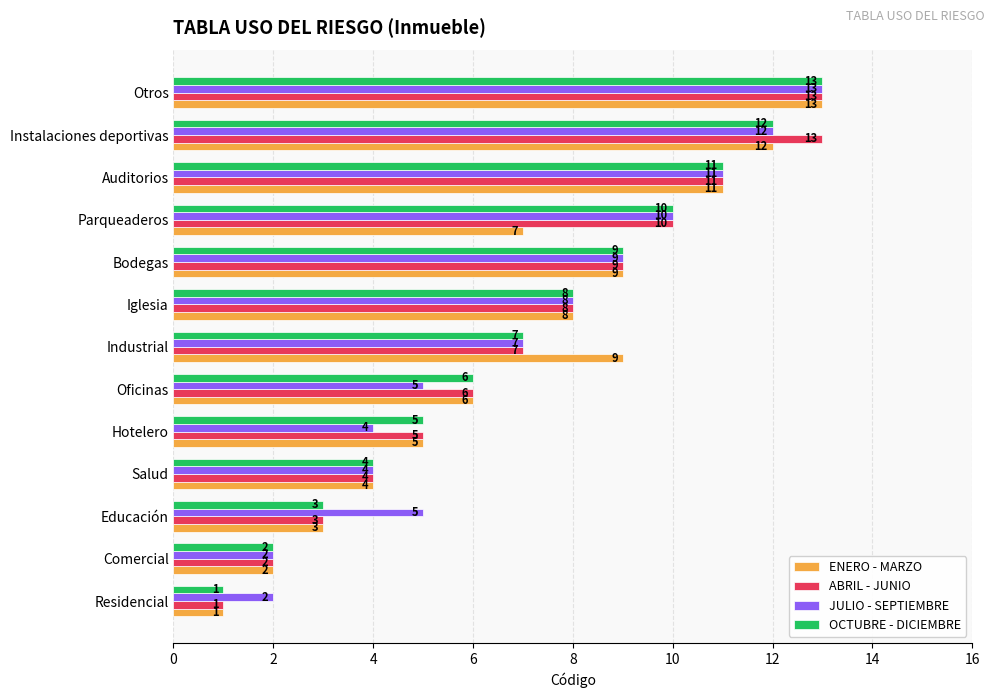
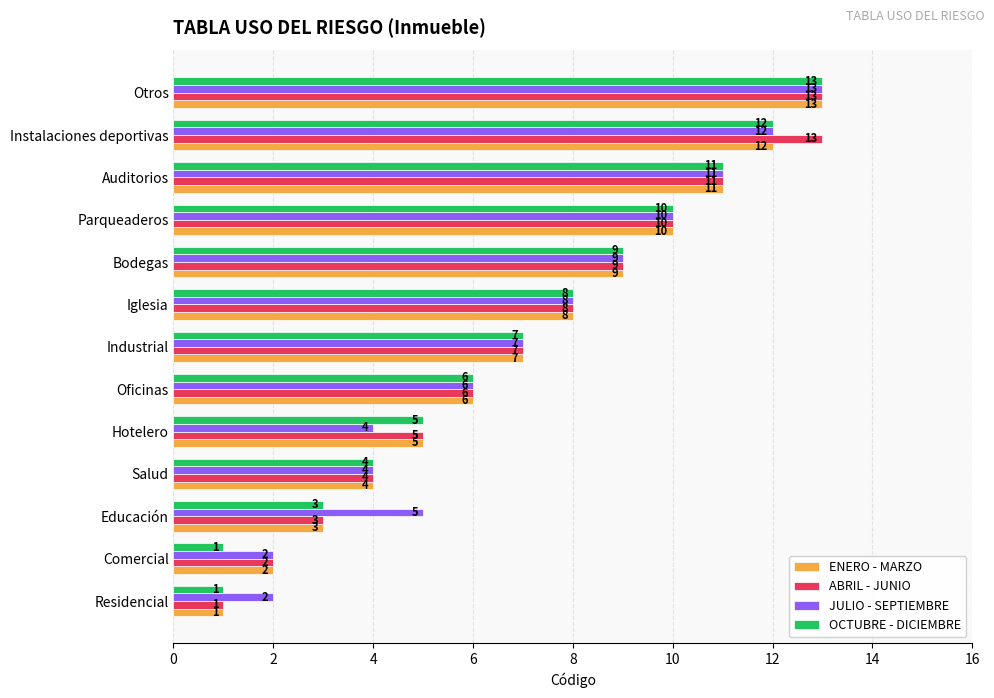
  {
    "ENERO - MARZO": {
      "Instalaciones deportivas": 12,
-     "Parqueaderos": 7,
-     "Industrial": 9
+     "Parqueaderos": 10,
+     "Industrial": 7
    },
    "ABRIL - JUNIO": {
      "Instalaciones deportivas": 13
    },
    "JULIO - SEPTIEMBRE": {
-     "Oficinas": 5,
+     "Oficinas": 6,
      "Hotelero": 4,
      "Educación": 5,
      "Residencial": 2
    },
    "OCTUBRE - DICIEMBRE": {
      "Oficinas": 6,
      "Hotelero": 5,
      "Educación": 3,
-     "Comercial": 2,
+     "Comercial": 1,
      "Residencial": 1
    }
  }
